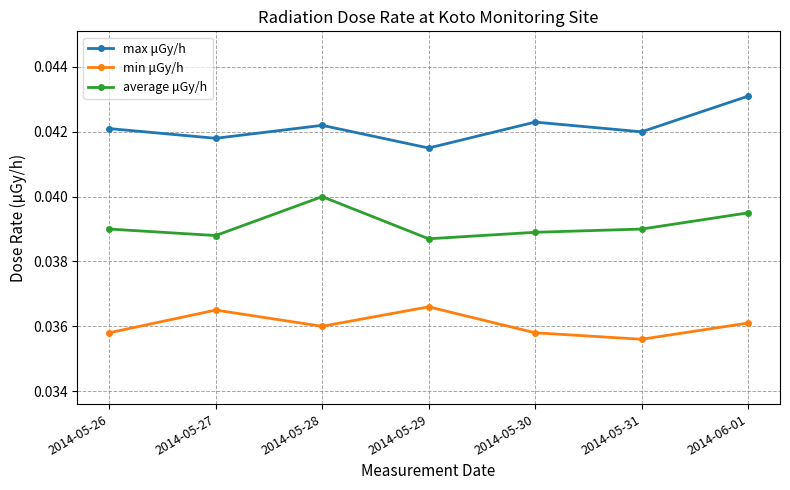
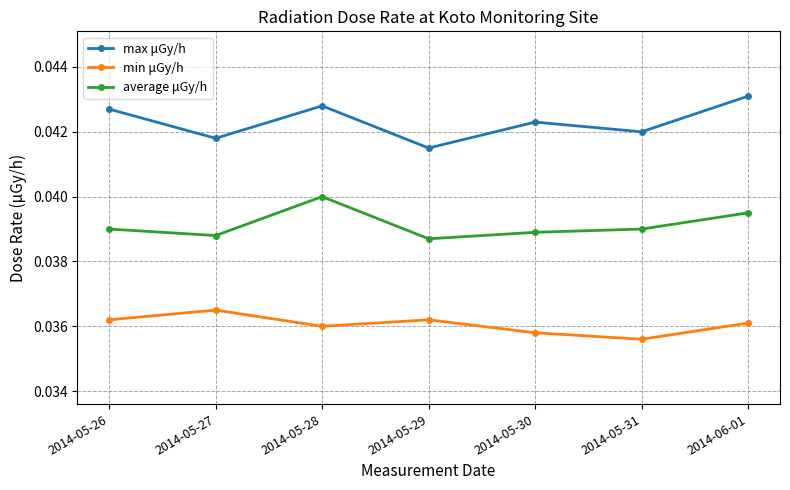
  {
    "max μGy/h": {
-     "2014-05-26": 0.0421,
+     "2014-05-26": 0.0427,
      "2014-05-27": 0.0418,
-     "2014-05-28": 0.0422,
+     "2014-05-28": 0.0428,
      "2014-05-29": 0.0415,
      "2014-05-30": 0.0423,
      "2014-05-31": 0.0420,
      "2014-06-01": 0.0431
    },
    "min μGy/h": {
-     "2014-05-26": 0.0358,
+     "2014-05-26": 0.0362,
      "2014-05-27": 0.0365,
      "2014-05-28": 0.0360,
-     "2014-05-29": 0.0366,
+     "2014-05-29": 0.0362,
      "2014-05-30": 0.0358,
      "2014-05-31": 0.0356,
      "2014-06-01": 0.0361
    },
    "average μGy/h": {
      "2014-05-26": 0.0390,
      "2014-05-27": 0.0388,
      "2014-05-28": 0.0400,
      "2014-05-29": 0.0387,
      "2014-05-30": 0.0389,
      "2014-05-31": 0.0390,
      "2014-06-01": 0.0395
    }
  }
